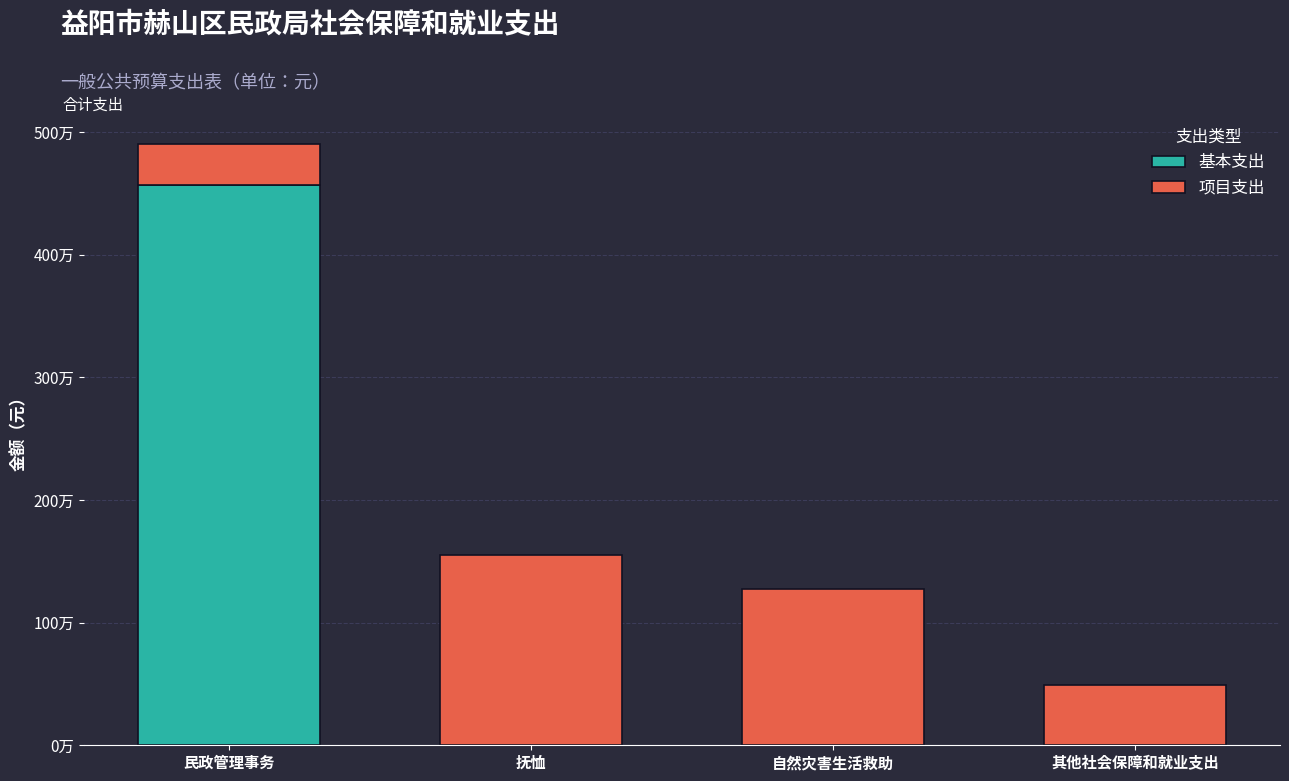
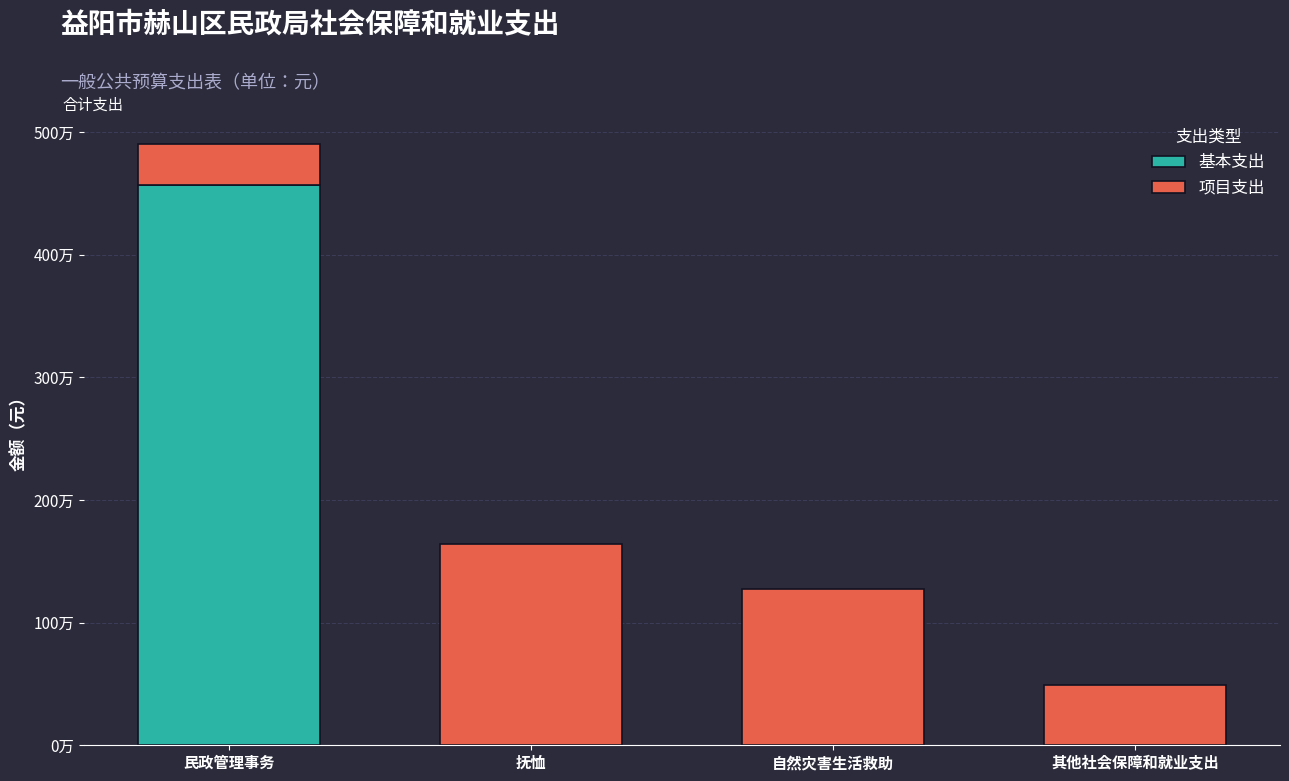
  {
    "基本支出": {
      "民政管理事务": "457万",
      "抚恤": "0万",
      "自然灾害生活救助": "0万",
      "其他社会保障和就业支出": "0万"
    },
    "项目支出": {
      "民政管理事务": "33万",
-     "抚恤": "155万",
+     "抚恤": "164万",
      "自然灾害生活救助": "128万",
      "其他社会保障和就业支出": "49万"
    }
  }
